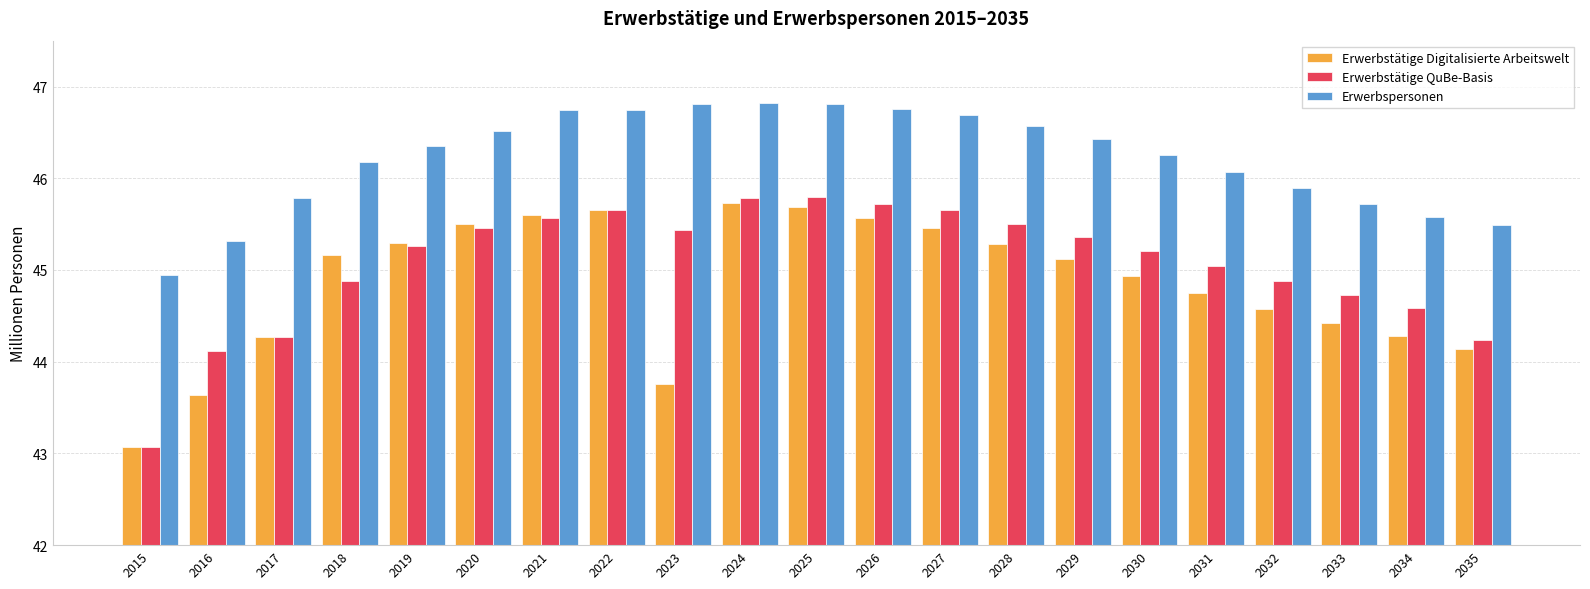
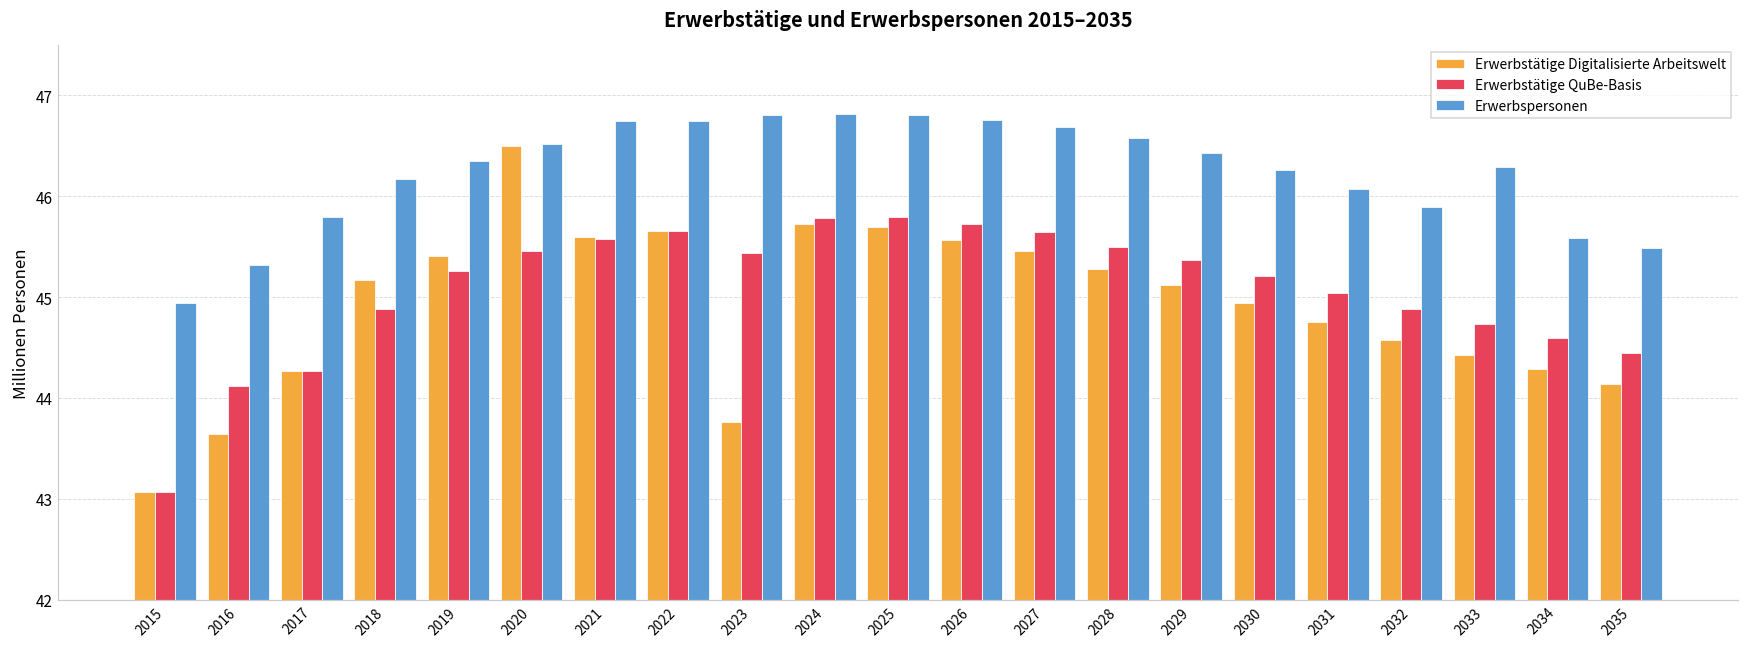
  {
    "Erwerbstätige Digitalisierte Arbeitswelt": {
      "2015": 43.1,
      "2016": 43.6,
      "2017": 44.3,
      "2018": 45.2,
-     "2019": 45.3,
-     "2020": 45.5,
+     "2019": 45.4,
+     "2020": 46.5,
      "2021": 45.6,
      "2022": 45.7,
      "2023": 43.8,
      "2024": 45.7,
      "2025": 45.7,
      "2026": 45.6,
      "2027": 45.5,
      "2028": 45.3,
      "2029": 45.1,
      "2030": 44.9,
      "2031": 44.7,
      "2032": 44.6,
      "2033": 44.4,
      "2034": 44.3,
      "2035": 44.1
    },
    "Erwerbstätige QuBe-Basis": {
      "2015": 43.1,
      "2016": 44.1,
      "2017": 44.3,
      "2018": 44.9,
      "2019": 45.3,
      "2020": 45.5,
      "2021": 45.6,
      "2022": 45.7,
      "2023": 45.4,
      "2024": 45.8,
      "2025": 45.8,
      "2026": 45.7,
      "2027": 45.6,
      "2028": 45.5,
      "2029": 45.4,
      "2030": 45.2,
      "2031": 45.0,
      "2032": 44.9,
      "2033": 44.7,
      "2034": 44.6,
-     "2035": 44.2
+     "2035": 44.4
    },
    "Erwerbspersonen": {
      "2015": 44.9,
      "2016": 45.3,
      "2017": 45.8,
      "2018": 46.2,
      "2019": 46.4,
      "2020": 46.5,
      "2021": 46.7,
      "2022": 46.7,
      "2023": 46.8,
      "2024": 46.8,
      "2025": 46.8,
      "2026": 46.8,
      "2027": 46.7,
      "2028": 46.6,
      "2029": 46.4,
      "2030": 46.3,
      "2031": 46.1,
      "2032": 45.9,
-     "2033": 45.7,
+     "2033": 46.3,
      "2034": 45.6,
      "2035": 45.5
    }
  }
